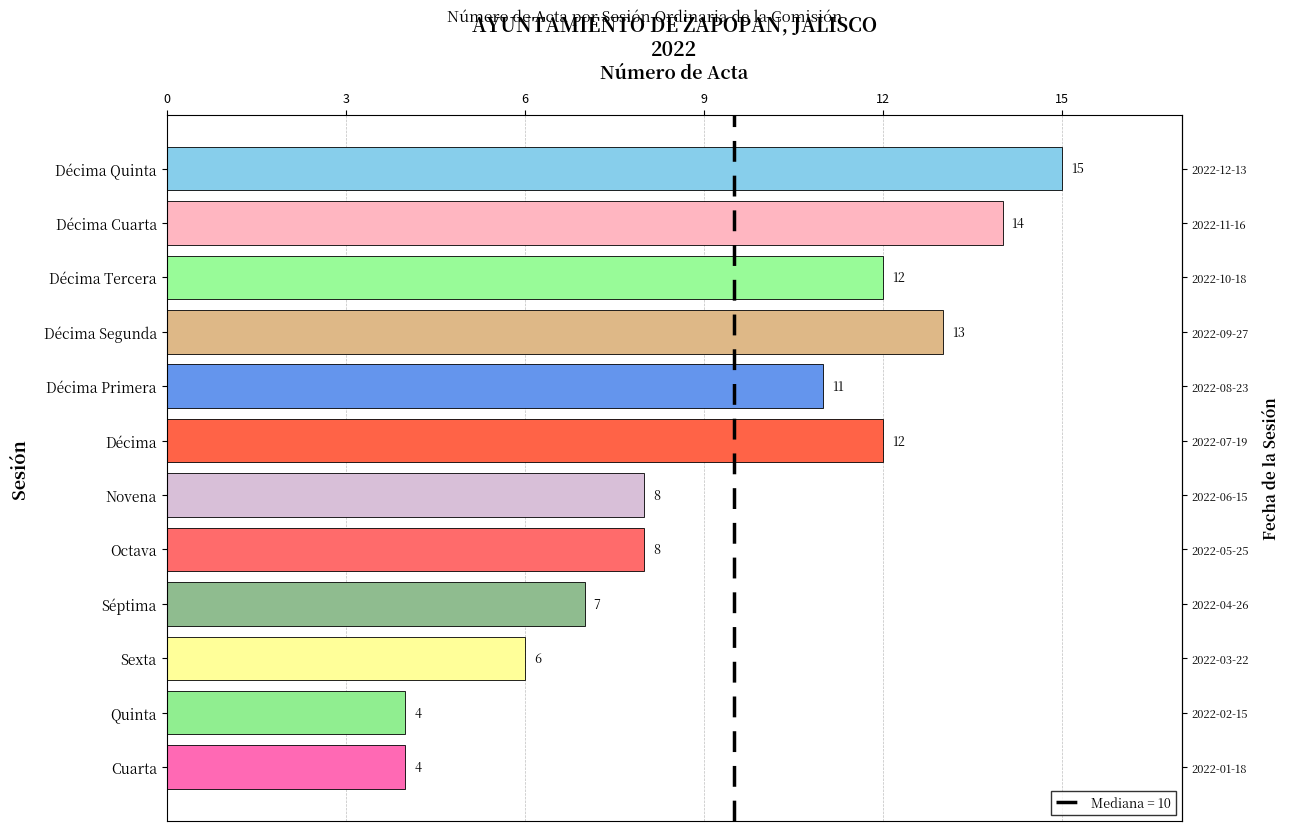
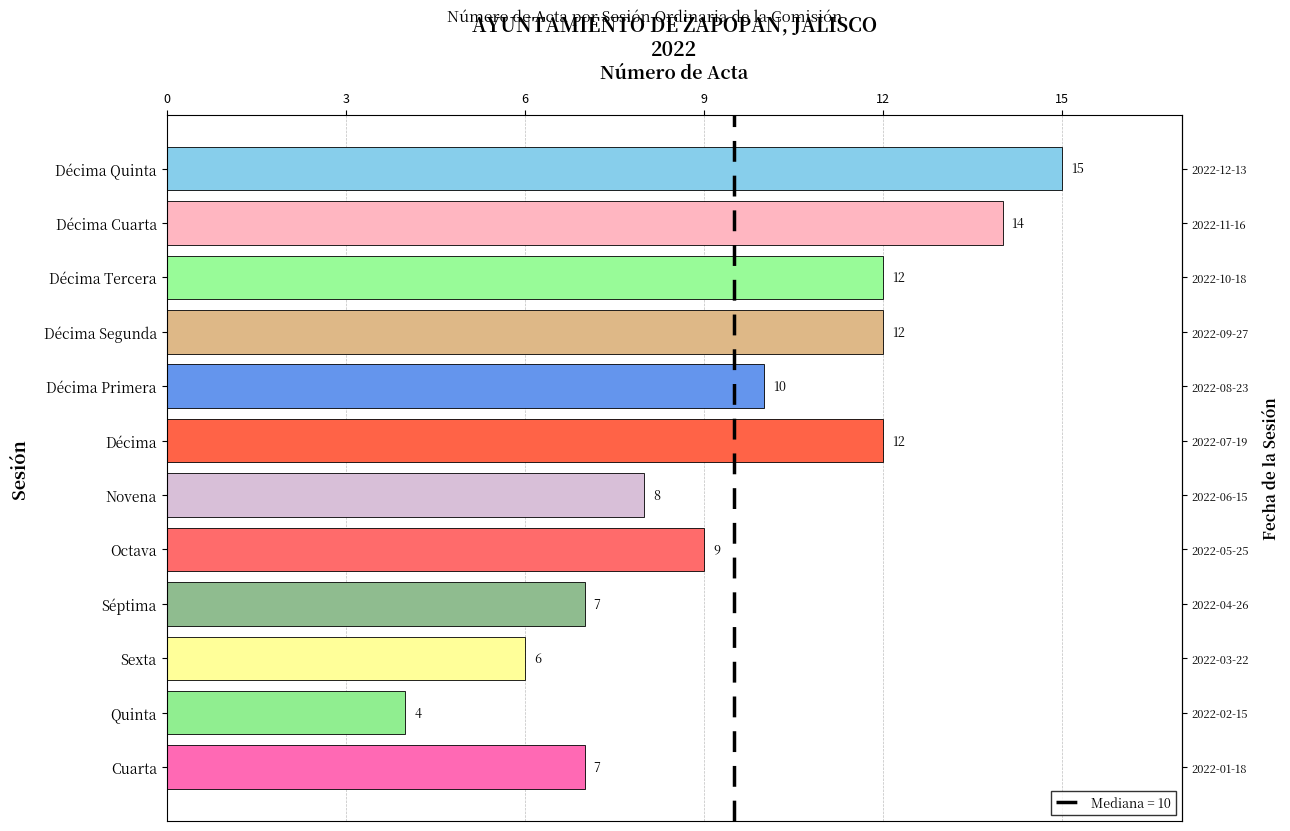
  {
    "Décima Quinta": 15,
    "Décima Cuarta": 14,
    "Décima Tercera": 12,
-   "Décima Segunda": 13,
-   "Décima Primera": 11,
+   "Décima Segunda": 12,
+   "Décima Primera": 10,
    "Décima": 12,
    "Novena": 8,
-   "Octava": 8,
+   "Octava": 9,
    "Séptima": 7,
    "Sexta": 6,
    "Quinta": 4,
-   "Cuarta": 4
+   "Cuarta": 7
  }
